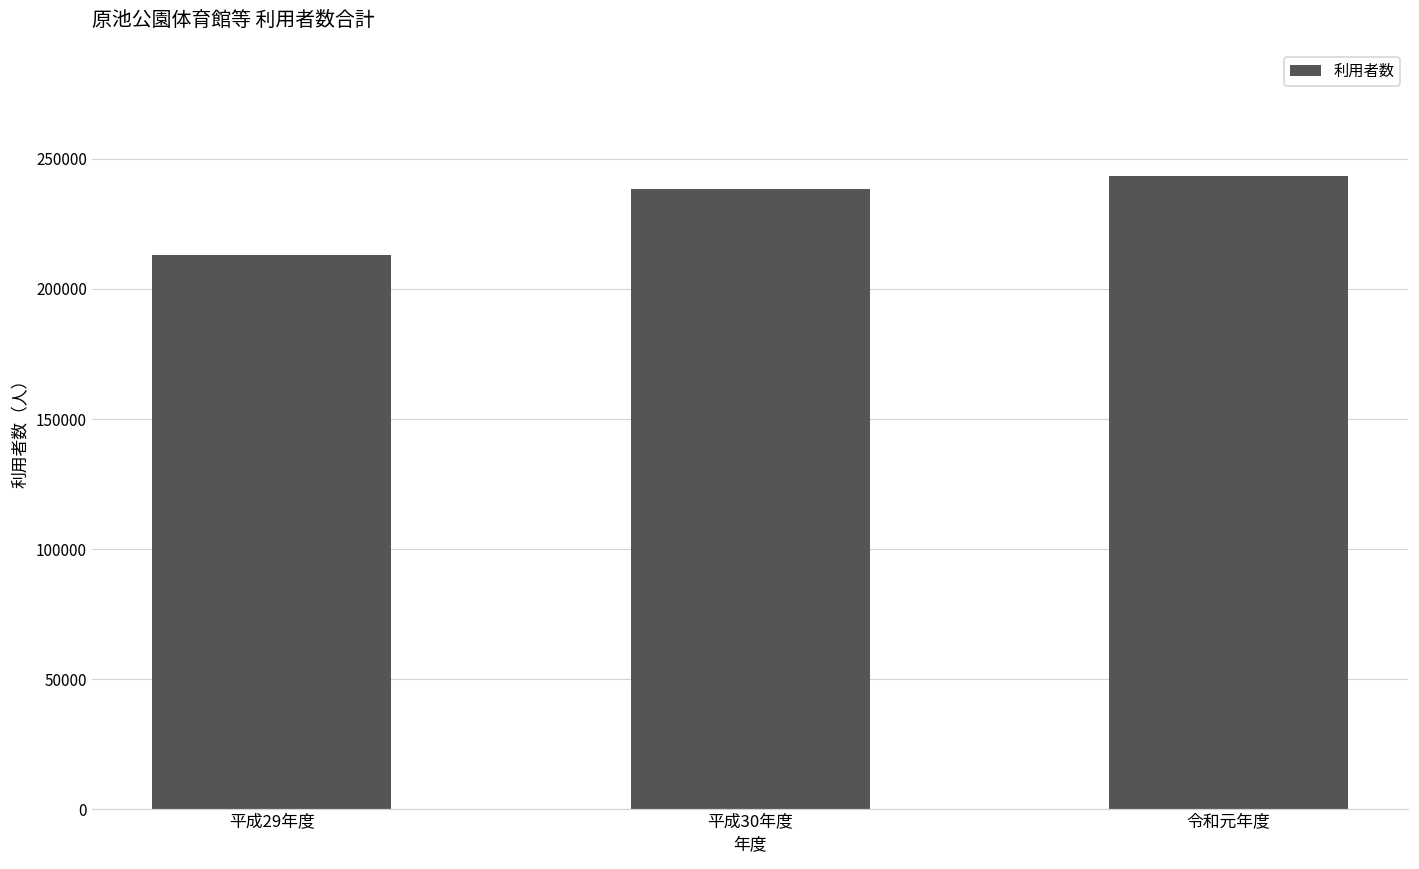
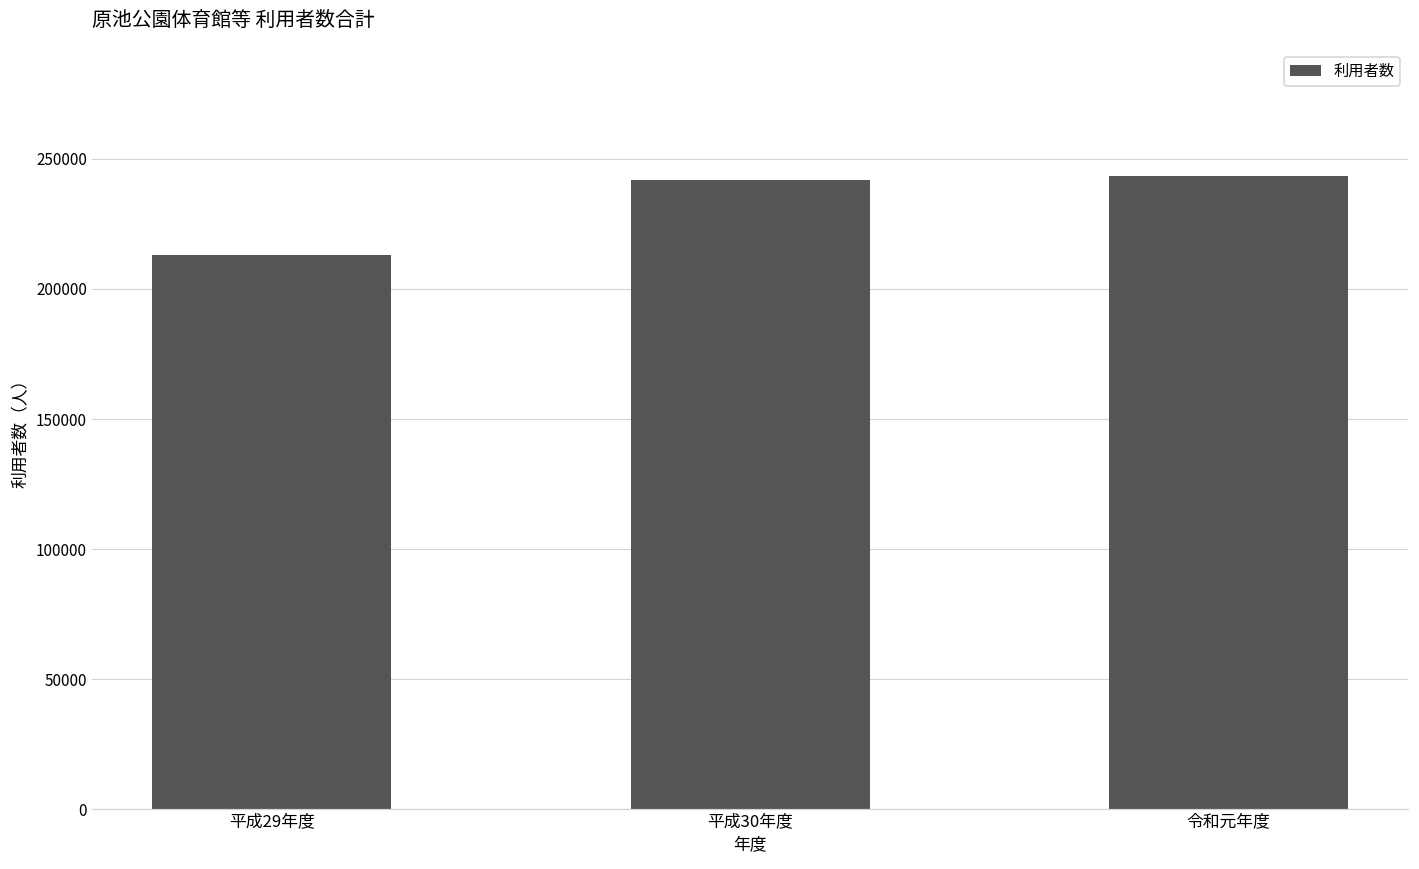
  {
    "平成29年度": 213000,
-   "平成30年度": 239000,
+   "平成30年度": 242000,
    "令和元年度": 243000
  }
